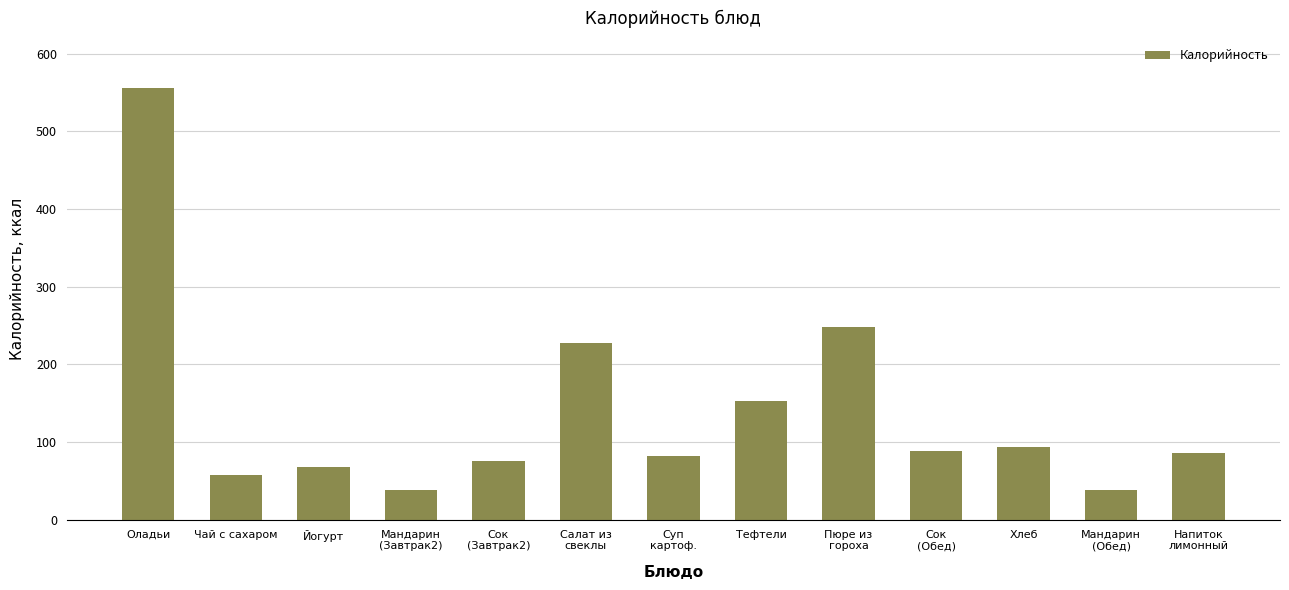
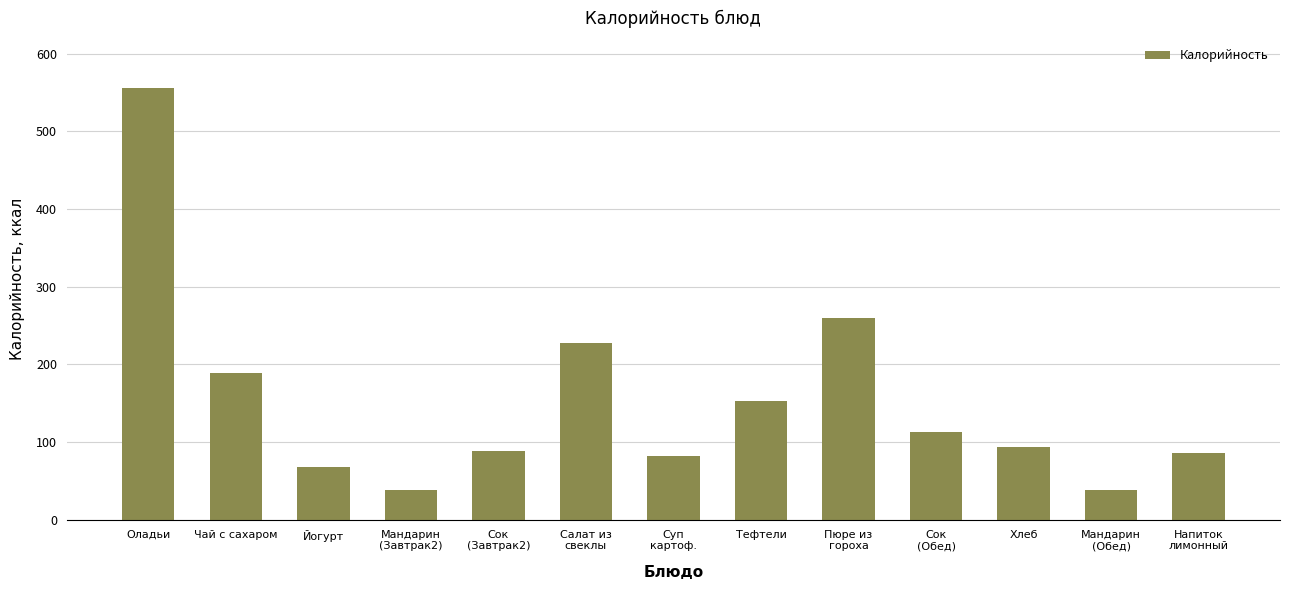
  {
    "Оладьи": 560,
-   "Чай с сахаром": 60,
+   "Чай с сахаром": 190,
    "Йогурт": 70,
    "Мандарин (Завтрак2)": 40,
-   "Сок (Завтрак2)": 80,
+   "Сок (Завтрак2)": 90,
    "Салат из свеклы": 230,
    "Суп картоф.": 80,
    "Тефтели": 150,
-   "Пюре из гороха": 250,
-   "Сок (Обед)": 90,
+   "Пюре из гороха": 260,
+   "Сок (Обед)": 110,
    "Хлеб": 90,
    "Мандарин (Обед)": 40,
    "Напиток лимонный": 90
  }
